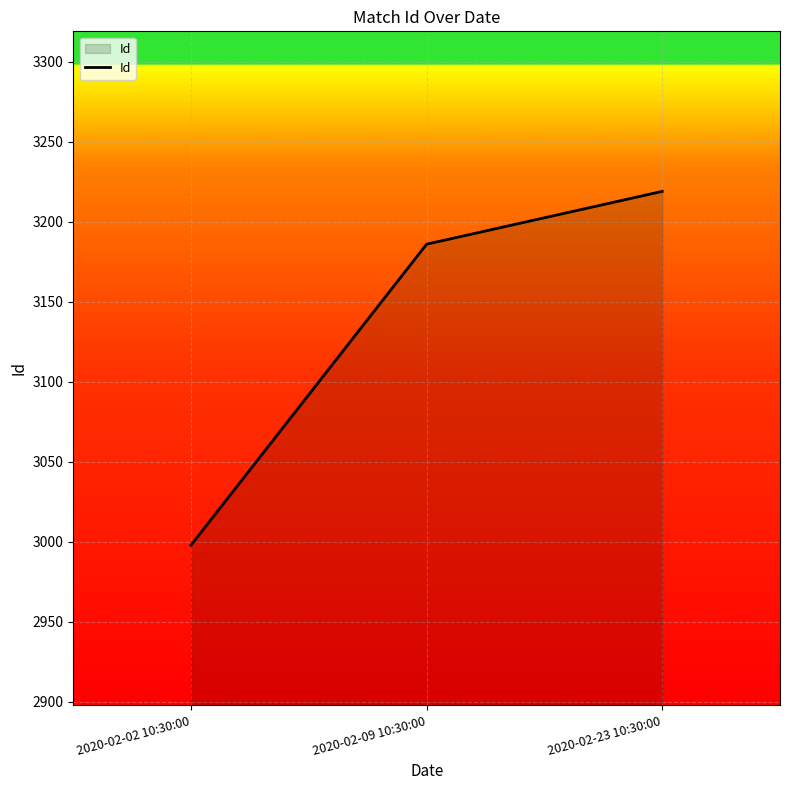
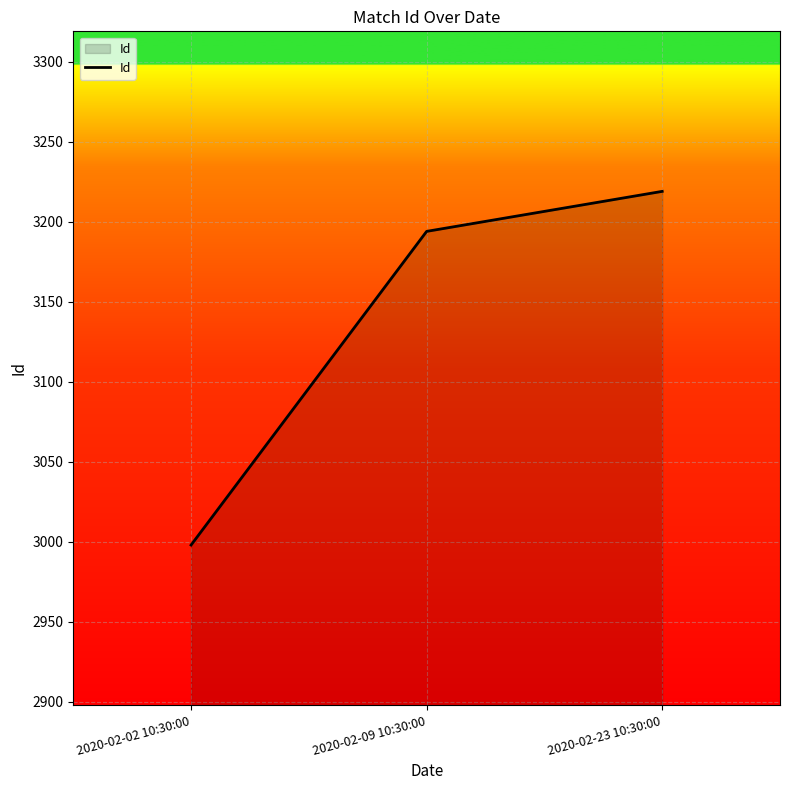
  {
    "2020-02-02 10:30:00": 2998,
-   "2020-02-09 10:30:00": 3186,
+   "2020-02-09 10:30:00": 3194,
    "2020-02-23 10:30:00": 3219
  }
